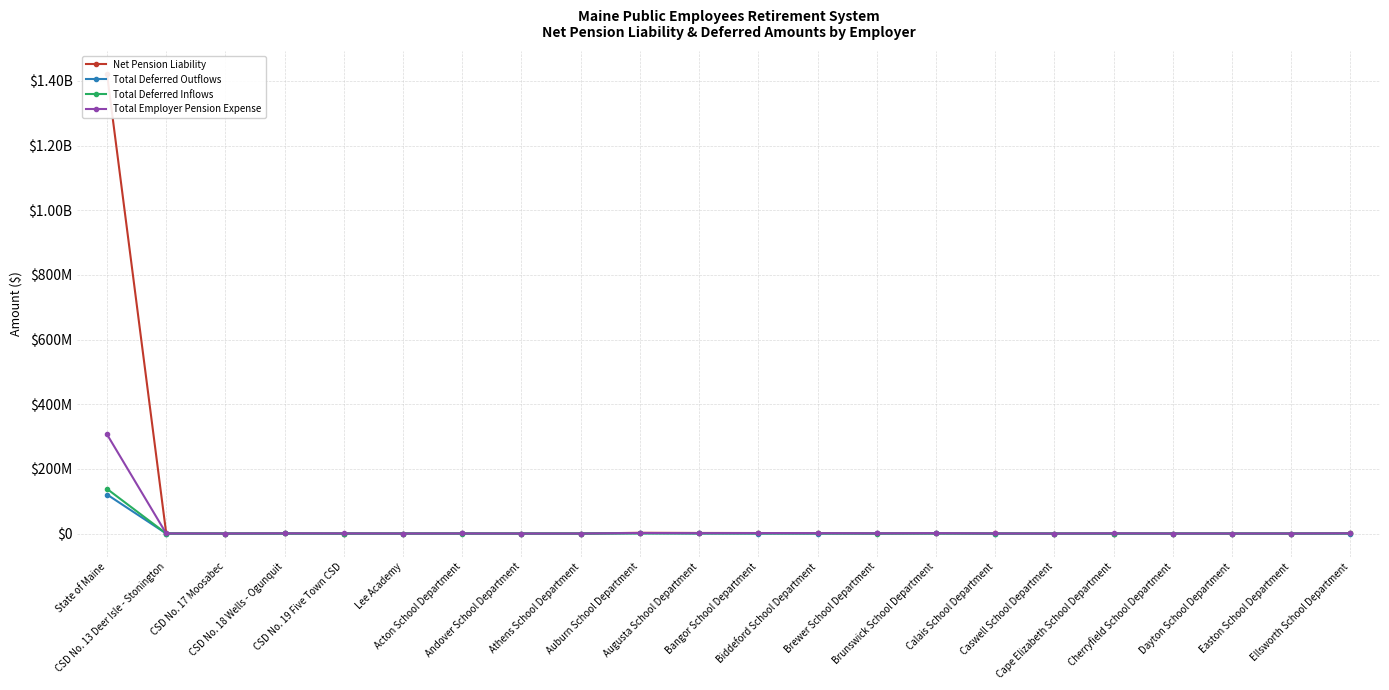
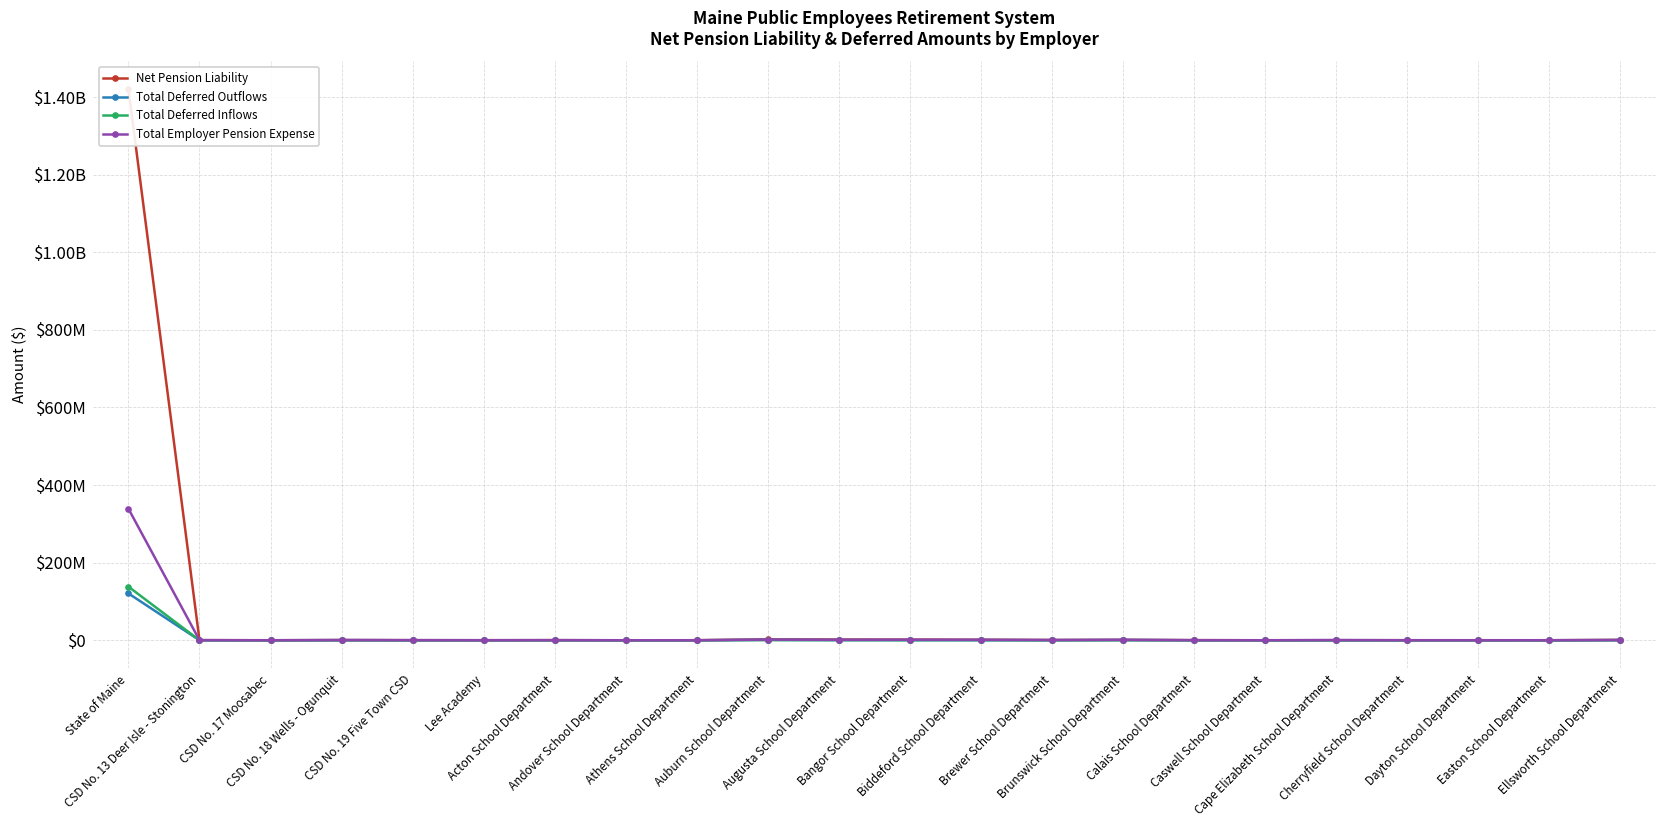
  {
    "Total Deferred Outflows": {
      "State of Maine": "$120000000"
    },
    "Total Deferred Inflows": {
      "State of Maine": "$140000000"
    },
    "Total Employer Pension Expense": {
-     "State of Maine": "$310000000"
+     "State of Maine": "$340000000"
    }
  }
